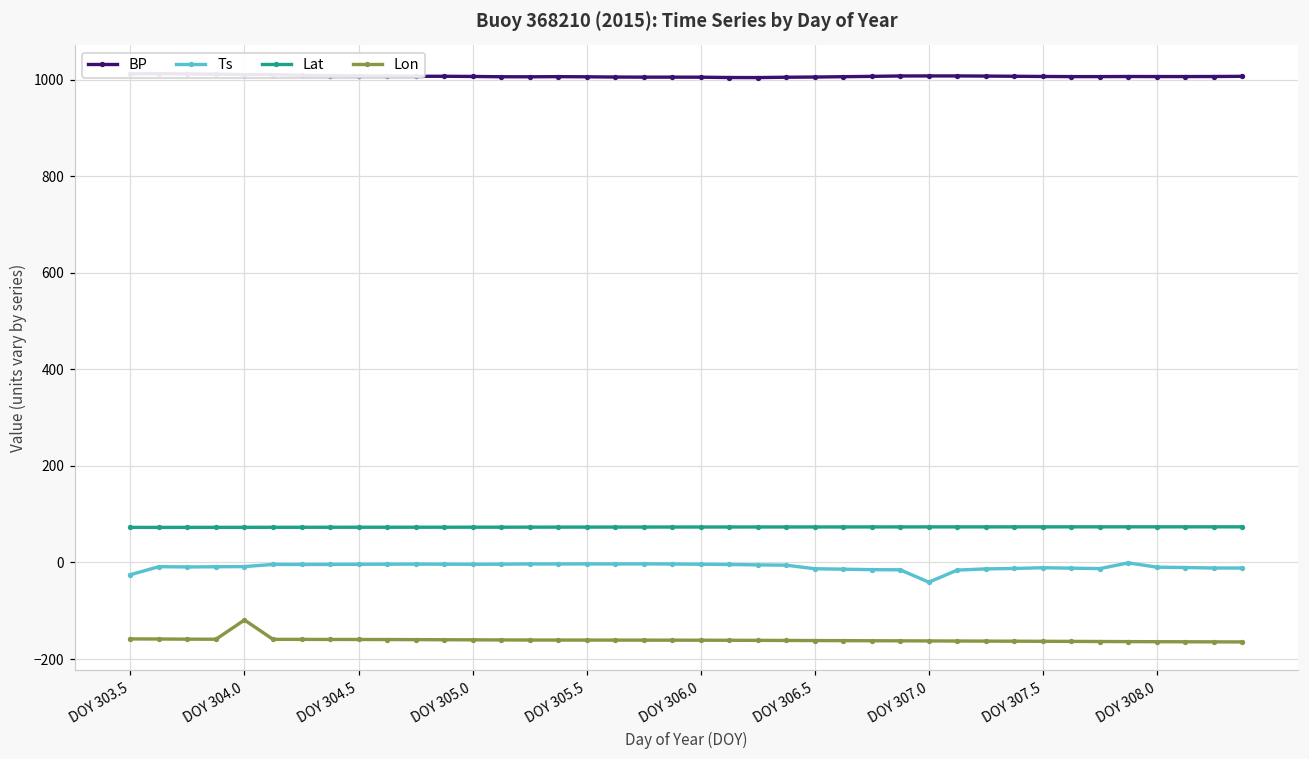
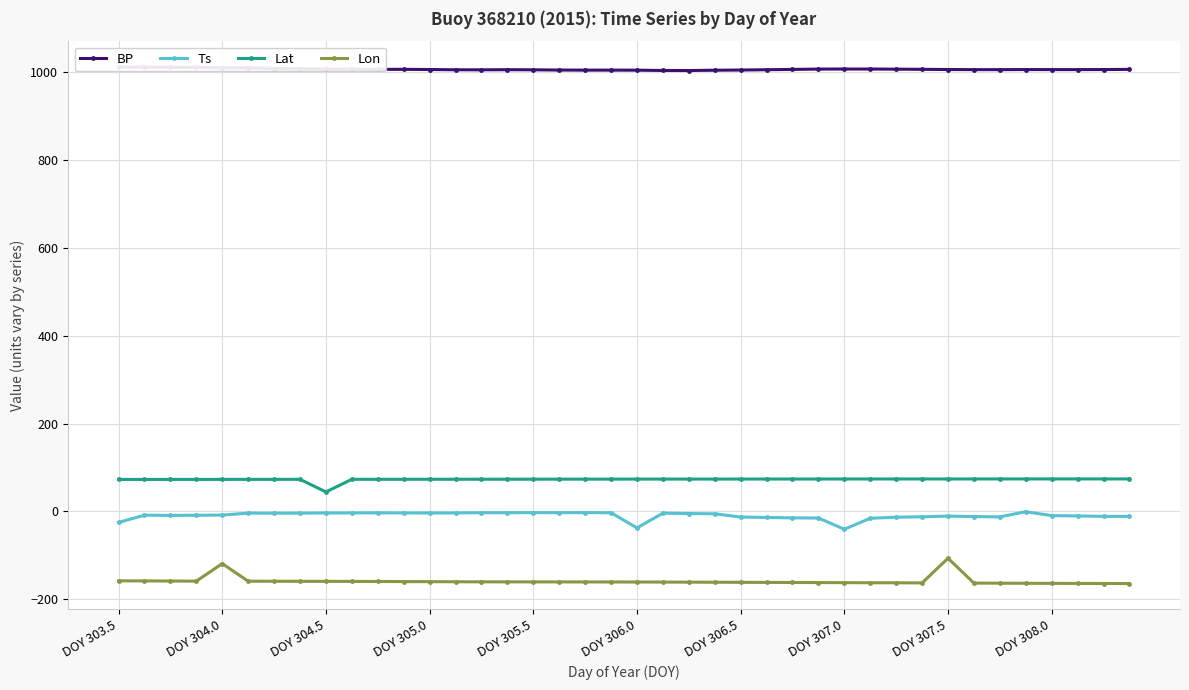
  {
    "BP": {
      "DOY 305.0": 1010,
      "DOY 305.5": 1010,
      "DOY 306.0": 1010,
      "DOY 306.5": 1010,
      "DOY 307.0": 1010,
      "DOY 307.5": 1010,
      "DOY 308.0": 1010
    },
    "Ts": {
      "DOY 303.5": -30,
      "DOY 304.0": -10,
      "DOY 304.5": 0,
      "DOY 305.0": 0,
      "DOY 305.5": 0,
-     "DOY 306.0": 0,
+     "DOY 306.0": -40,
      "DOY 306.5": -10,
      "DOY 307.0": -40,
      "DOY 307.5": -10,
      "DOY 308.0": -10
    },
    "Lat": {
      "DOY 303.5": 70,
      "DOY 304.0": 70,
-     "DOY 304.5": 70,
+     "DOY 304.5": 40,
      "DOY 305.0": 70,
      "DOY 305.5": 70,
      "DOY 306.0": 70,
      "DOY 306.5": 70,
      "DOY 307.0": 70,
      "DOY 307.5": 70,
      "DOY 308.0": 70
    },
    "Lon": {
      "DOY 303.5": -160,
      "DOY 304.0": -120,
      "DOY 304.5": -160,
      "DOY 305.0": -160,
      "DOY 305.5": -160,
      "DOY 306.0": -160,
      "DOY 306.5": -160,
      "DOY 307.0": -160,
-     "DOY 307.5": -160,
+     "DOY 307.5": -110,
      "DOY 308.0": -160
    }
  }
